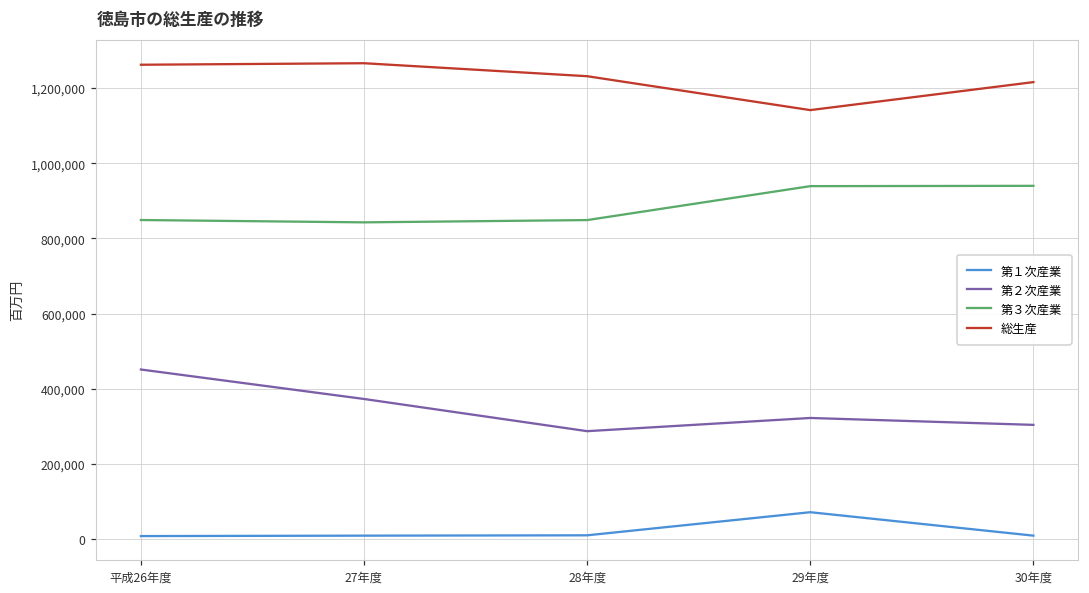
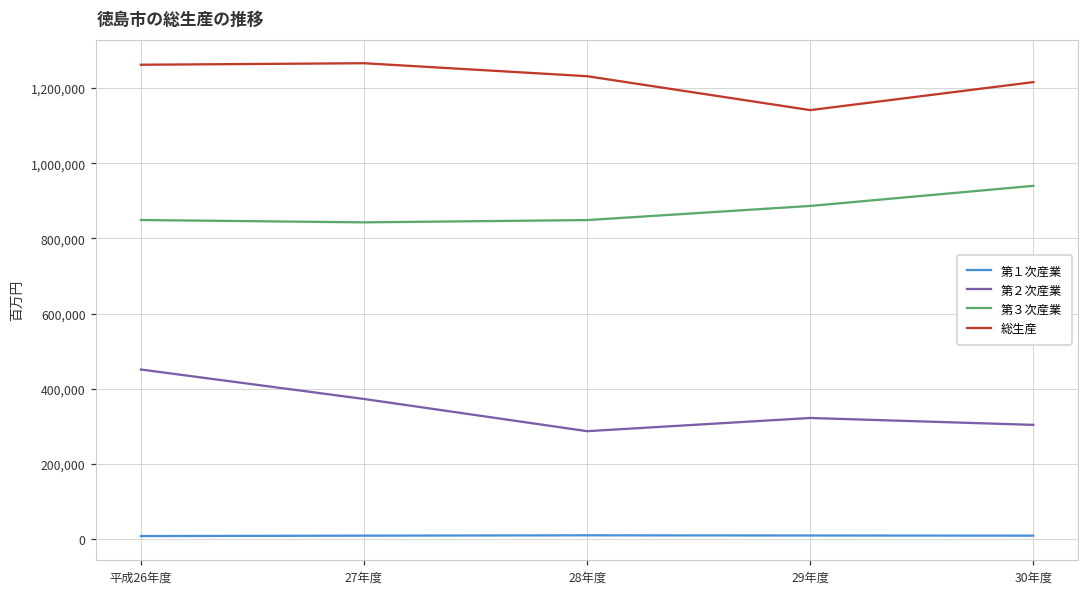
  {
    "第１次産業": {
      "平成26年度": "10,000",
      "27年度": "10,000",
      "28年度": "10,000",
-     "29年度": "70,000",
+     "29年度": "10,000",
      "30年度": "10,000"
    },
    "第２次産業": {
      "平成26年度": "450,000",
      "27年度": "370,000",
      "28年度": "290,000",
      "29年度": "320,000",
      "30年度": "300,000"
    },
    "第３次産業": {
      "平成26年度": "850,000",
      "27年度": "840,000",
      "28年度": "850,000",
-     "29年度": "940,000",
+     "29年度": "890,000",
      "30年度": "940,000"
    },
    "総生産": {
      "平成26年度": "1,260,000",
      "27年度": "1,270,000",
      "28年度": "1,230,000",
      "29年度": "1,140,000",
      "30年度": "1,220,000"
    }
  }
